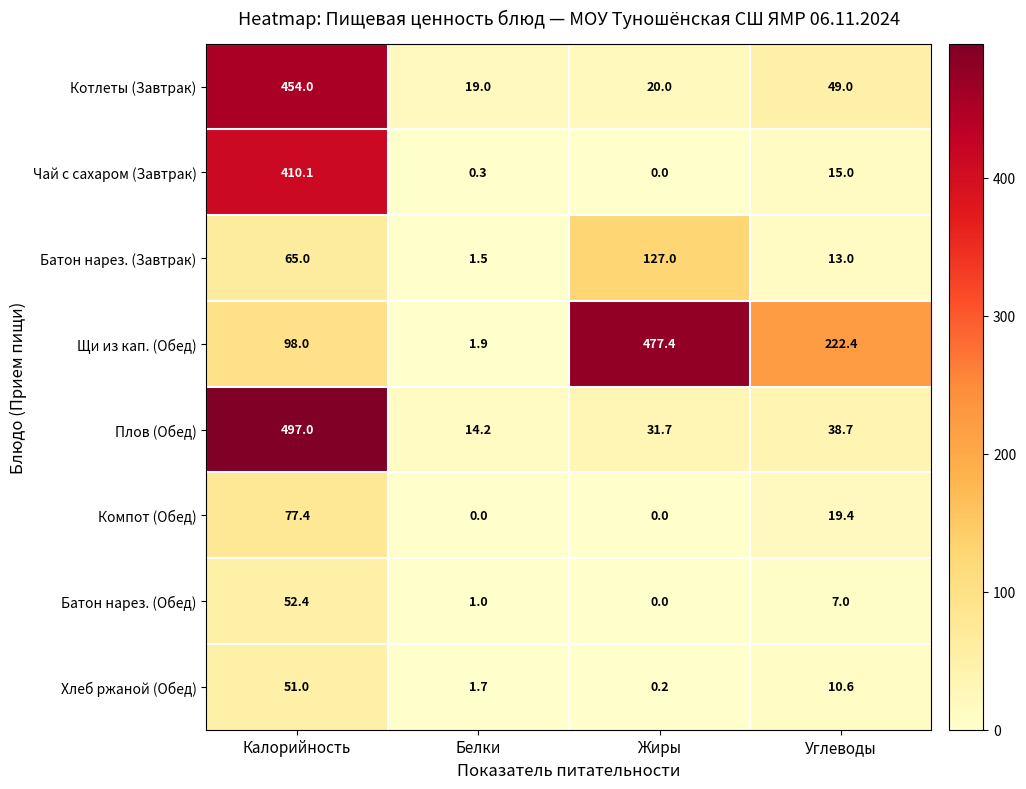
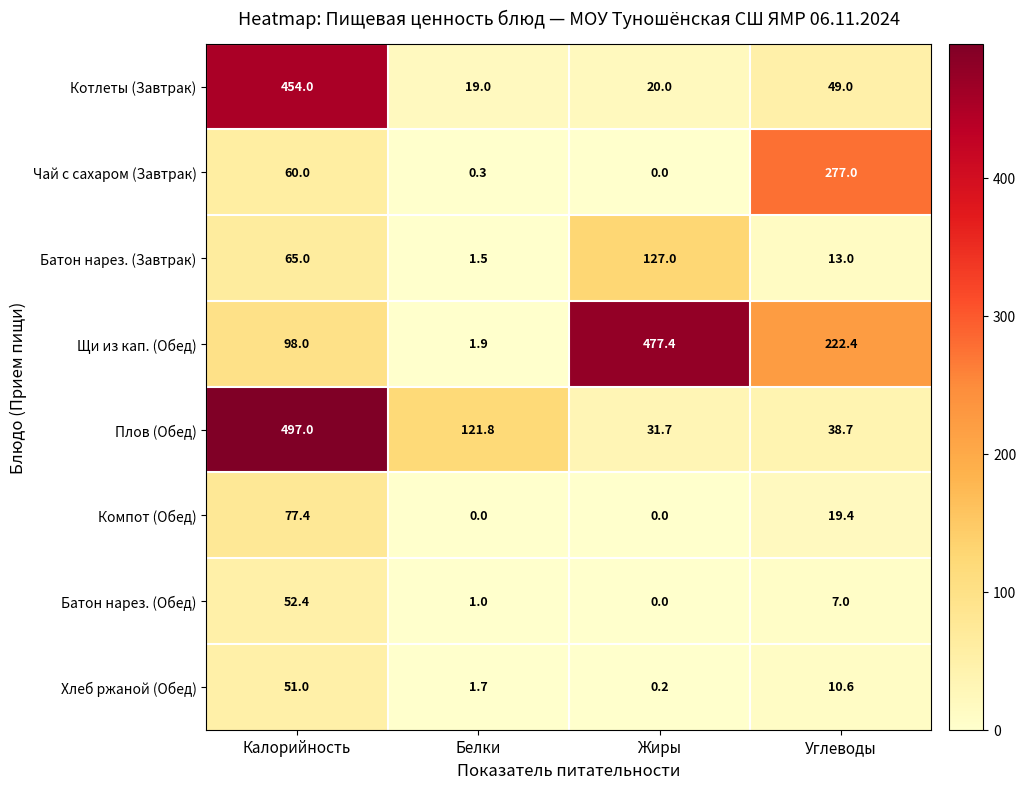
  {
    "Котлеты (Завтрак)": {
      "Калорийность": 454.0,
      "Белки": 19.0,
      "Жиры": 20.0,
      "Углеводы": 49.0
    },
    "Чай с сахаром (Завтрак)": {
-     "Калорийность": 410.1,
+     "Калорийность": 60.0,
      "Белки": 0.3,
      "Жиры": 0.0,
-     "Углеводы": 15.0
+     "Углеводы": 277.0
    },
    "Батон нарез. (Завтрак)": {
      "Калорийность": 65.0,
      "Белки": 1.5,
      "Жиры": 127.0,
      "Углеводы": 13.0
    },
    "Щи из кап. (Обед)": {
      "Калорийность": 98.0,
      "Белки": 1.9,
      "Жиры": 477.4,
      "Углеводы": 222.4
    },
    "Плов (Обед)": {
      "Калорийность": 497.0,
-     "Белки": 14.2,
+     "Белки": 121.8,
      "Жиры": 31.7,
      "Углеводы": 38.7
    },
    "Компот (Обед)": {
      "Калорийность": 77.4,
      "Белки": 0.0,
      "Жиры": 0.0,
      "Углеводы": 19.4
    },
    "Батон нарез. (Обед)": {
      "Калорийность": 52.4,
      "Белки": 1.0,
      "Жиры": 0.0,
      "Углеводы": 7.0
    },
    "Хлеб ржаной (Обед)": {
      "Калорийность": 51.0,
      "Белки": 1.7,
      "Жиры": 0.2,
      "Углеводы": 10.6
    }
  }
